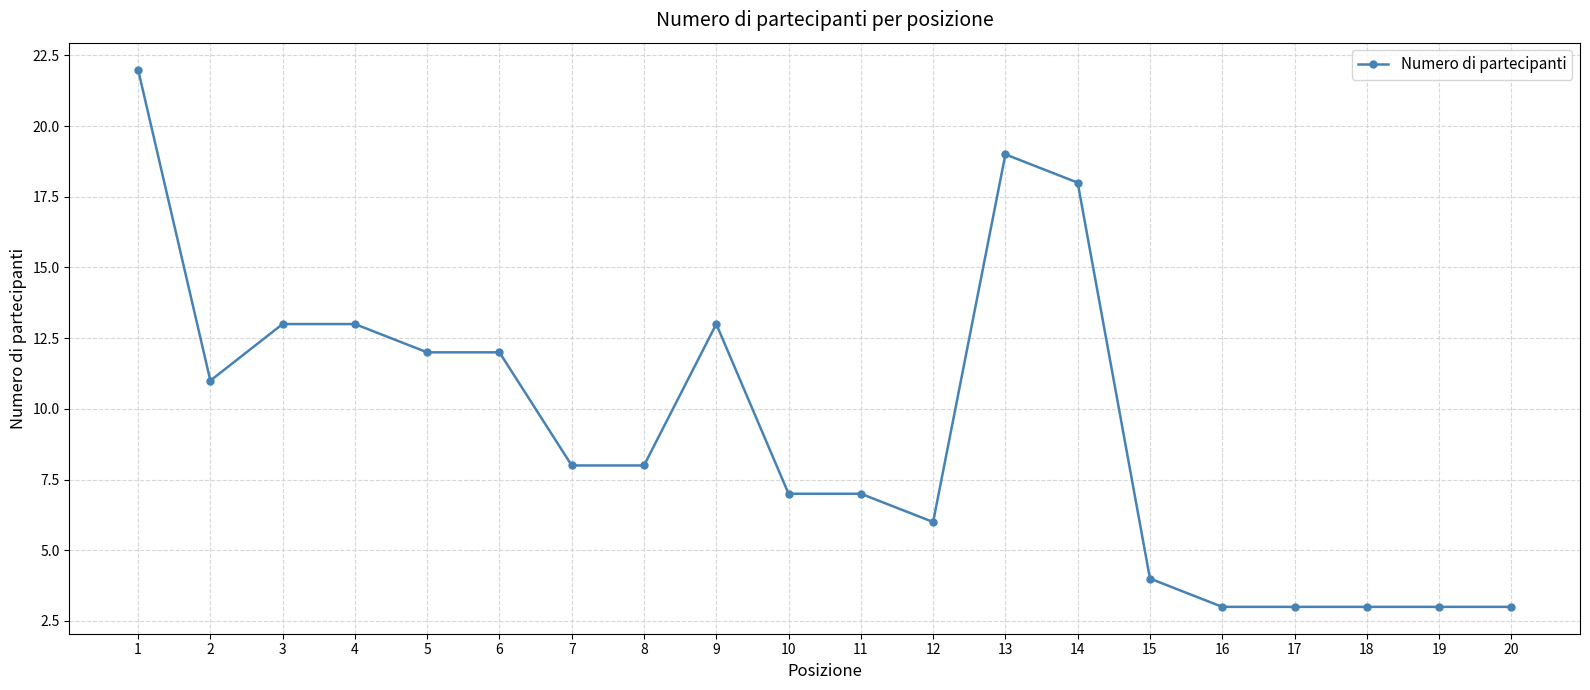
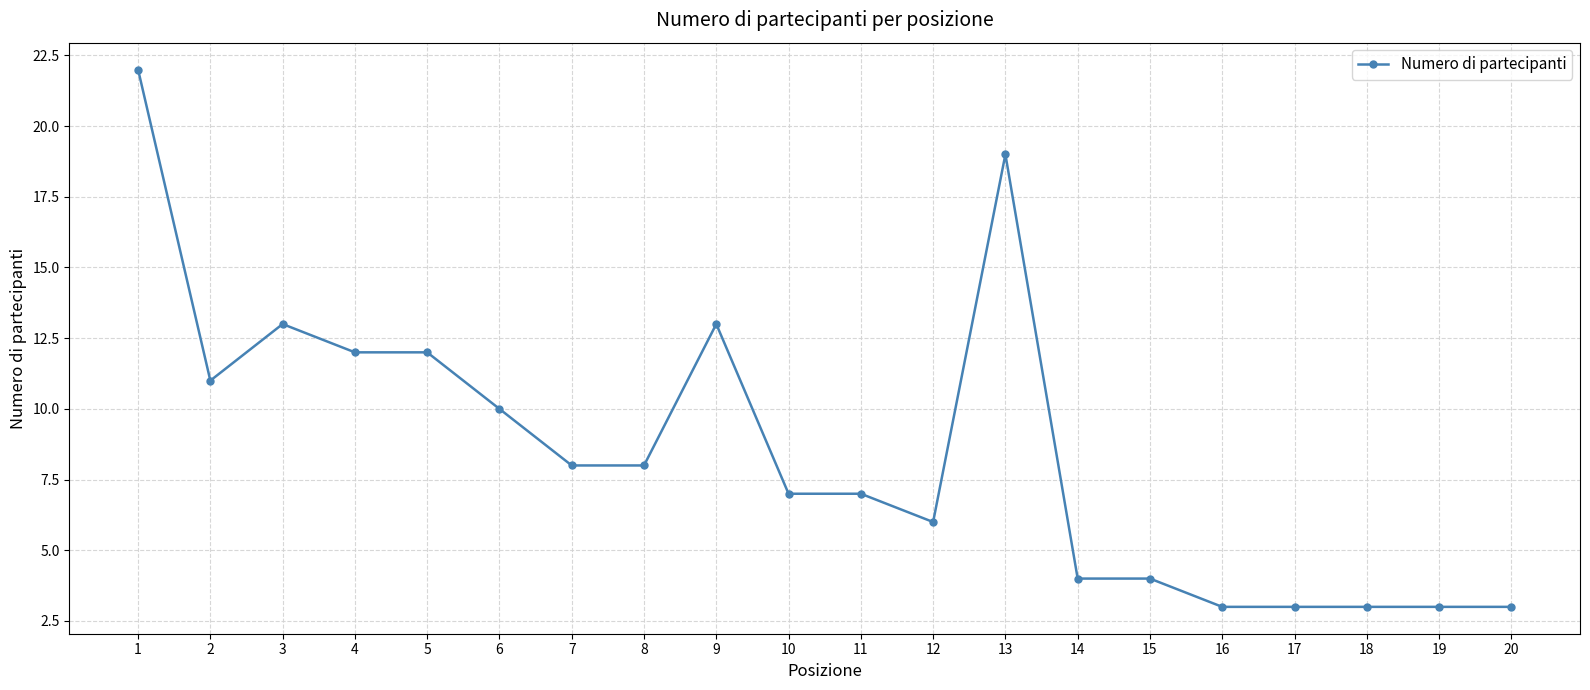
  {
    "1": 22,
    "2": 11,
    "3": 13,
-   "4": 13,
+   "4": 12,
    "5": 12,
-   "6": 12,
+   "6": 10,
    "7": 8,
    "8": 8,
    "9": 13,
    "10": 7,
    "11": 7,
    "12": 6,
    "13": 19,
-   "14": 18,
+   "14": 4,
    "15": 4,
    "16": 3,
    "17": 3,
    "18": 3,
    "19": 3,
    "20": 3
  }
